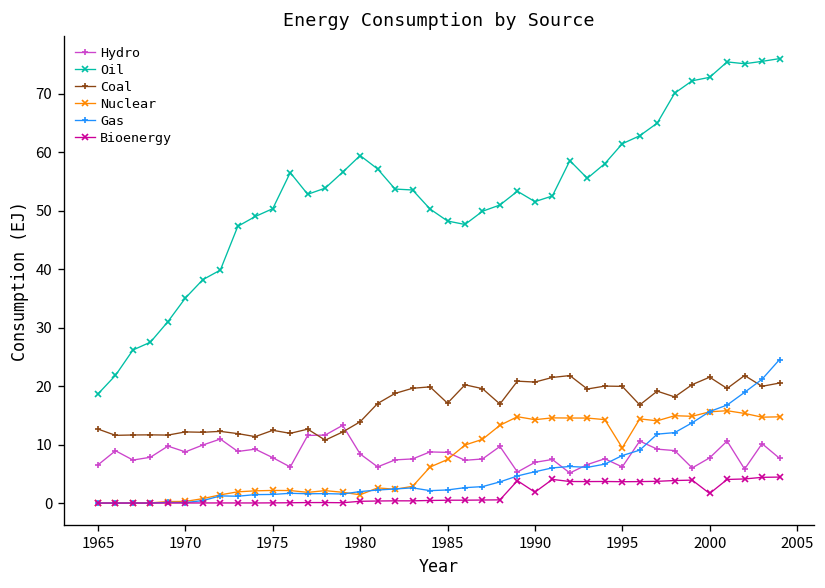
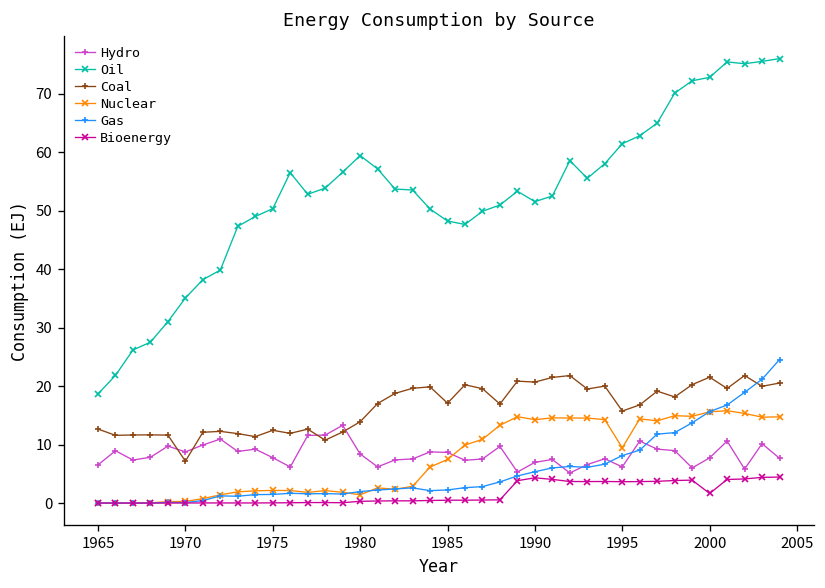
  {
    "Hydro": {
      "1965": 7,
      "1970": 9,
      "1975": 8,
      "1980": 8,
      "1985": 9,
      "1990": 7,
      "1995": 6,
      "2000": 8
    },
    "Oil": {
      "1965": 19,
      "1970": 35,
      "1975": 50,
      "1980": 59,
      "1985": 48,
      "1990": 52,
      "1995": 61,
      "2000": 73
    },
    "Coal": {
      "1965": 13,
-     "1970": 12,
+     "1970": 7,
      "1975": 12,
      "1980": 14,
      "1985": 17,
      "1990": 21,
-     "1995": 20,
+     "1995": 16,
      "2000": 22
    },
    "Nuclear": {
      "1975": 2,
      "1980": 1,
      "1985": 7,
      "1990": 14,
      "1995": 9
    },
    "Gas": {
      "1975": 1,
      "1980": 2,
      "1985": 2,
      "1990": 5,
      "1995": 8
    },
    "Bioenergy": {
      "1975": 0,
      "1980": 0,
      "1985": 0,
-     "1990": 2,
+     "1990": 4,
      "1995": 4,
      "2000": 2
    }
  }
